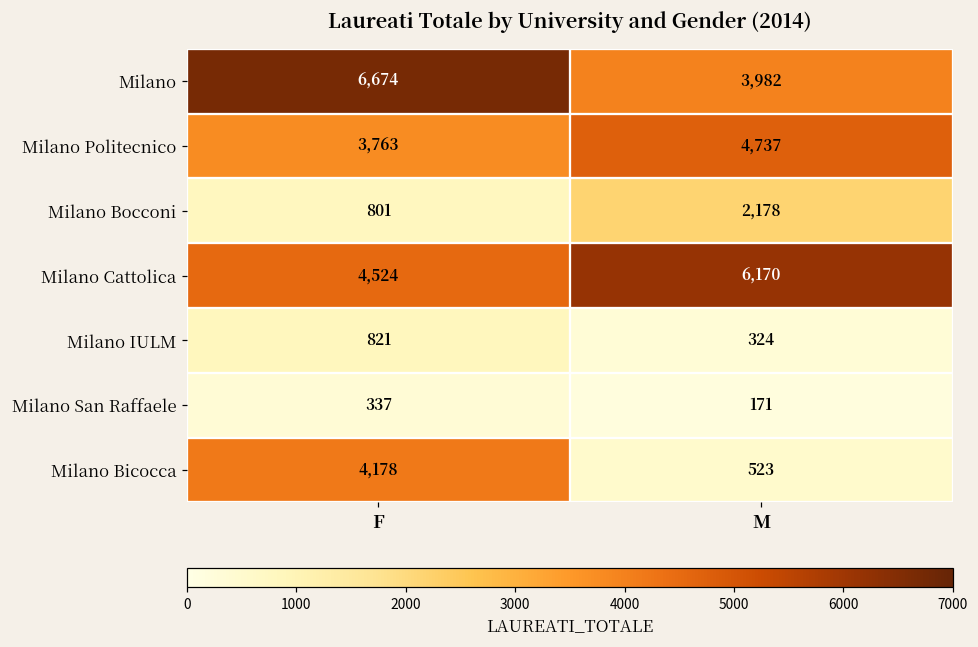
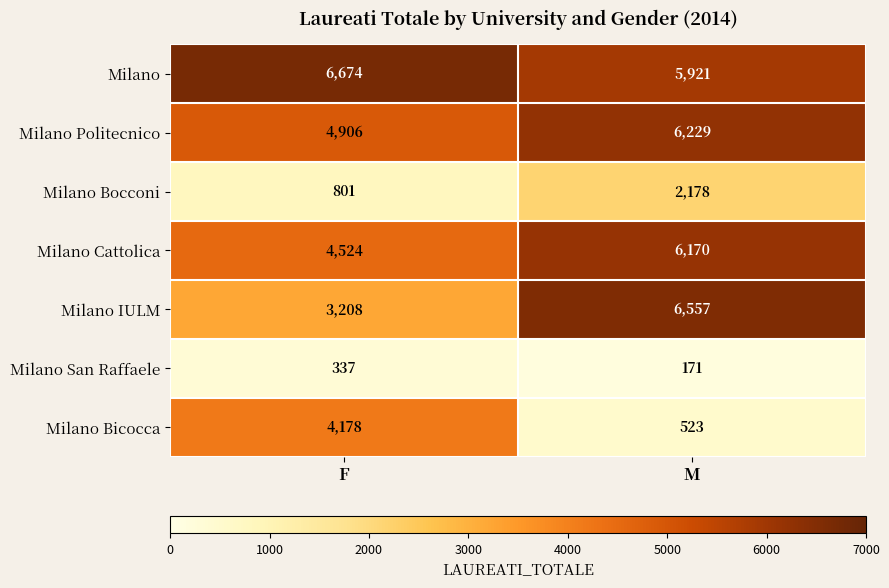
  {
    "Milano": {
      "F": "6,674",
-     "M": "3,982"
+     "M": "5,921"
    },
    "Milano Politecnico": {
-     "F": "3,763",
-     "M": "4,737"
+     "F": "4,906",
+     "M": "6,229"
    },
    "Milano Bocconi": {
      "F": "801",
      "M": "2,178"
    },
    "Milano Cattolica": {
      "F": "4,524",
      "M": "6,170"
    },
    "Milano IULM": {
-     "F": "821",
-     "M": "324"
+     "F": "3,208",
+     "M": "6,557"
    },
    "Milano San Raffaele": {
      "F": "337",
      "M": "171"
    },
    "Milano Bicocca": {
      "F": "4,178",
      "M": "523"
    }
  }
